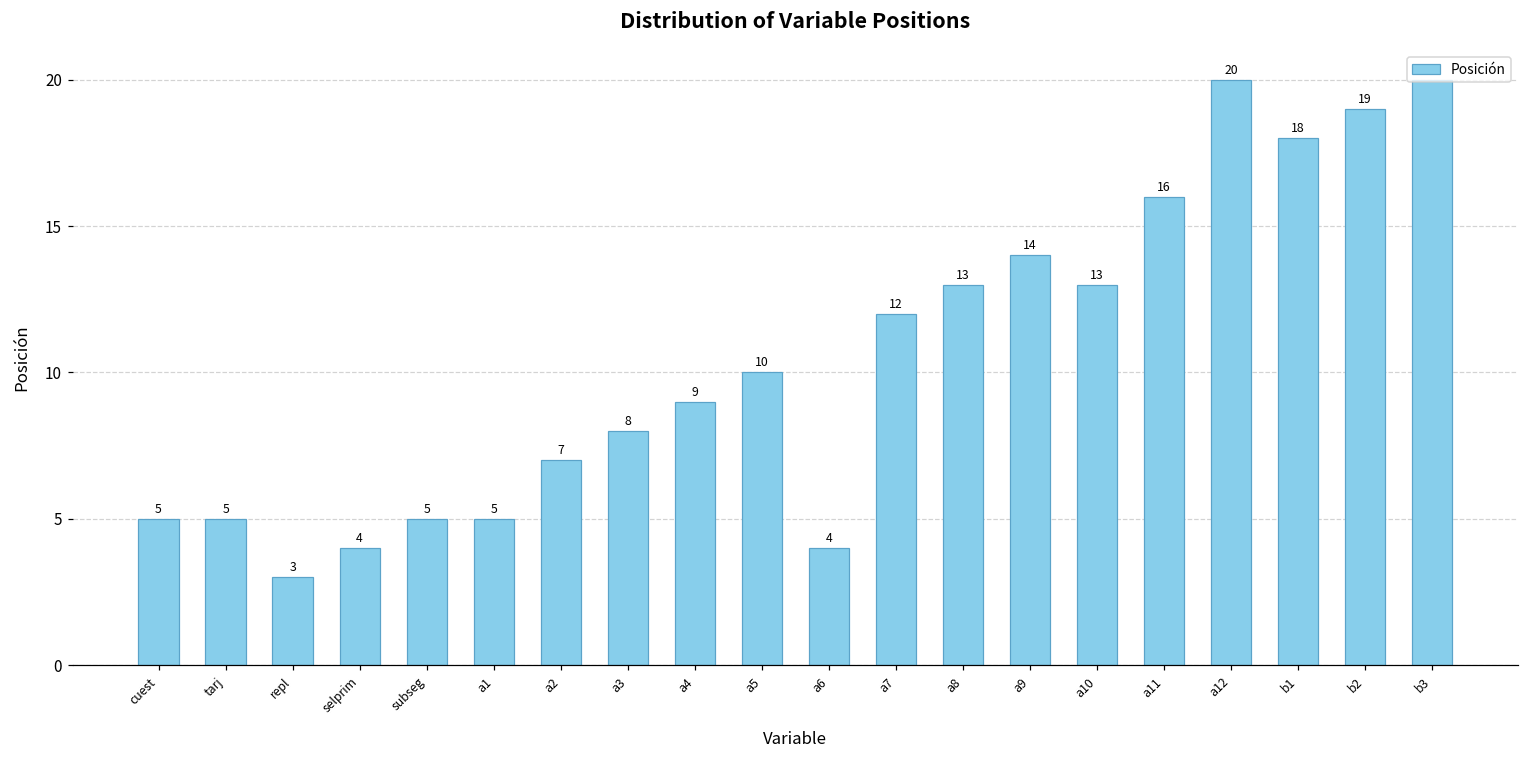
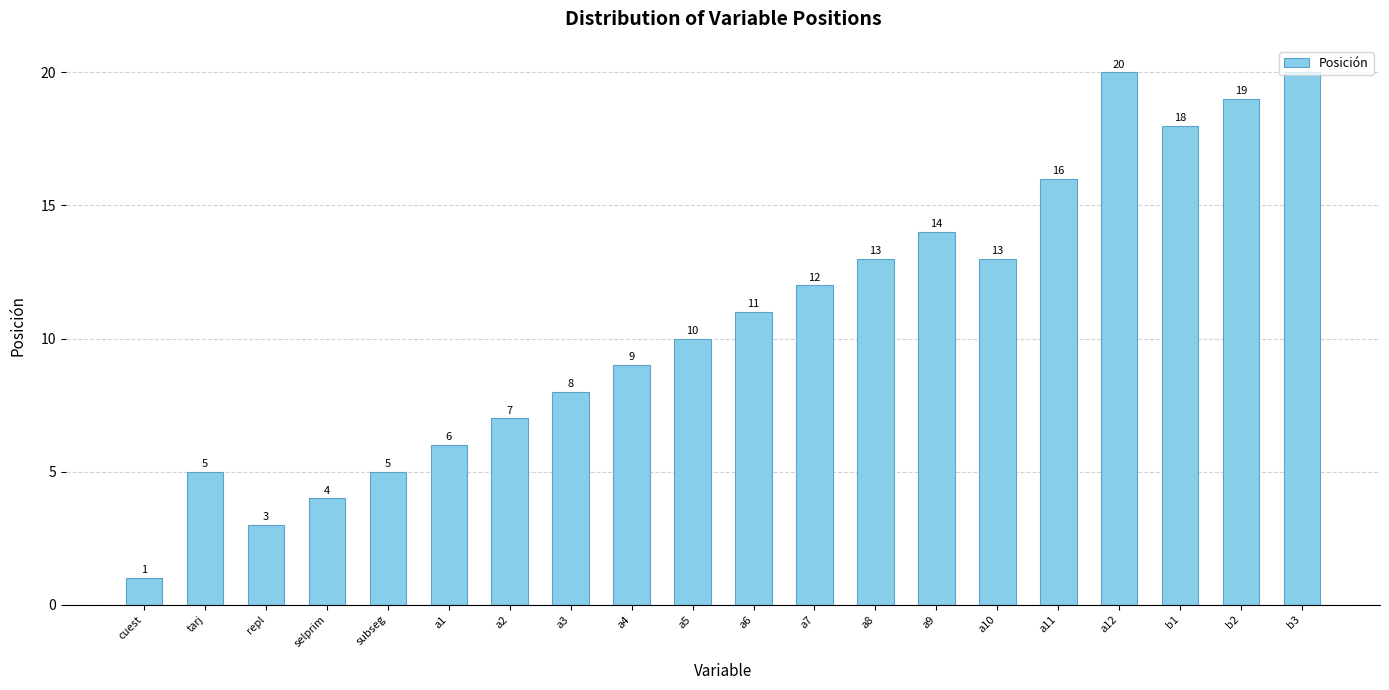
  {
-   "cuest": 5,
+   "cuest": 1,
    "tarj": 5,
    "repl": 3,
    "selprim": 4,
    "subseg": 5,
-   "a1": 5,
+   "a1": 6,
    "a2": 7,
    "a3": 8,
    "a4": 9,
    "a5": 10,
-   "a6": 4,
+   "a6": 11,
    "a7": 12,
    "a8": 13,
    "a9": 14,
    "a10": 13,
    "a11": 16,
    "a12": 20,
    "b1": 18,
    "b2": 19
  }
